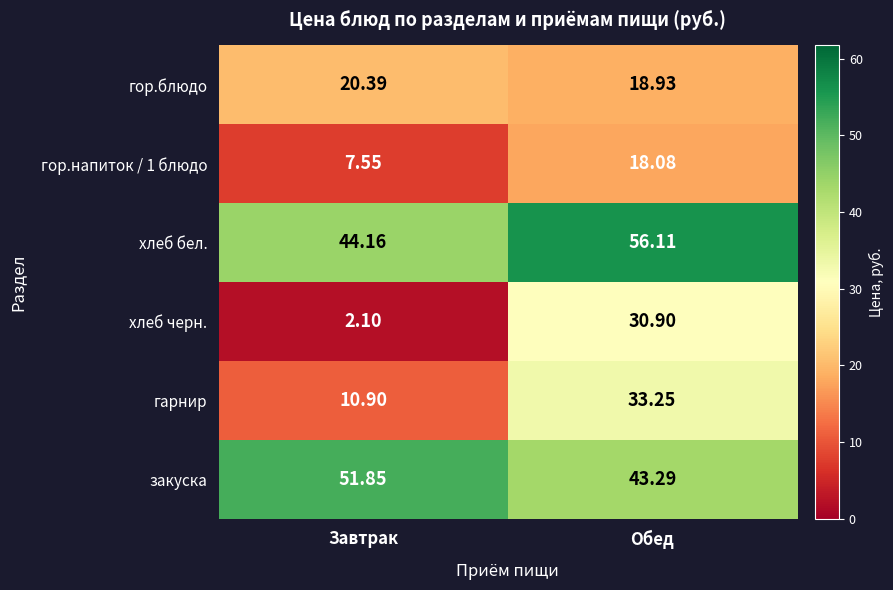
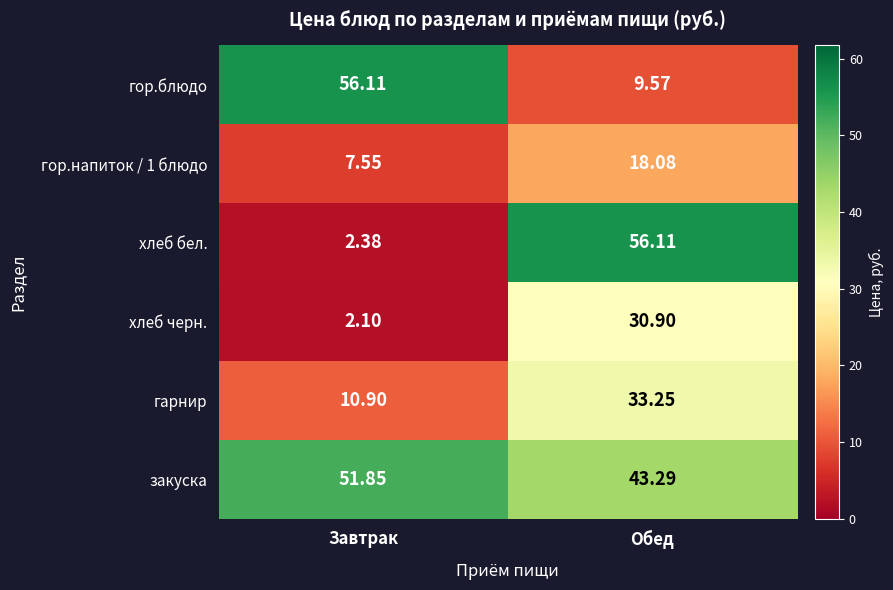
  {
    "гор.блюдо": {
-     "Завтрак": 20.39,
-     "Обед": 18.93
+     "Завтрак": 56.11,
+     "Обед": 9.57
    },
    "гор.напиток / 1 блюдо": {
      "Завтрак": 7.55,
      "Обед": 18.08
    },
    "хлеб бел.": {
-     "Завтрак": 44.16,
+     "Завтрак": 2.38,
      "Обед": 56.11
    },
    "хлеб черн.": {
      "Завтрак": 2.10,
      "Обед": 30.90
    },
    "гарнир": {
      "Завтрак": 10.90,
      "Обед": 33.25
    },
    "закуска": {
      "Завтрак": 51.85,
      "Обед": 43.29
    }
  }
